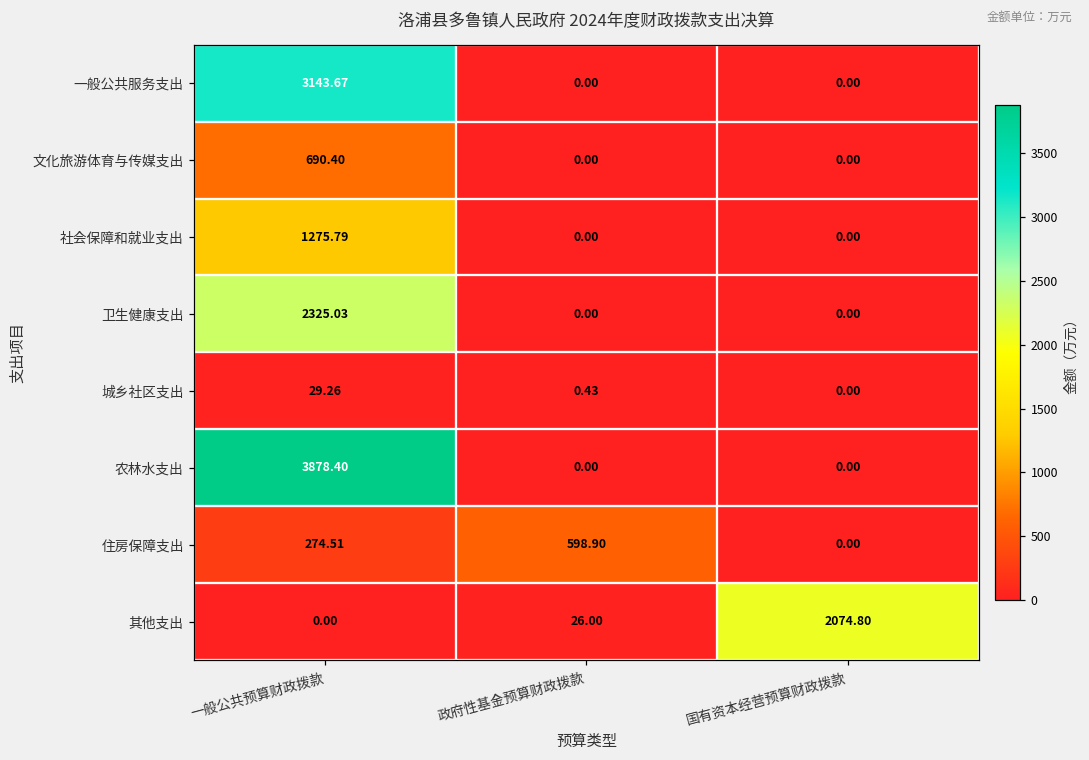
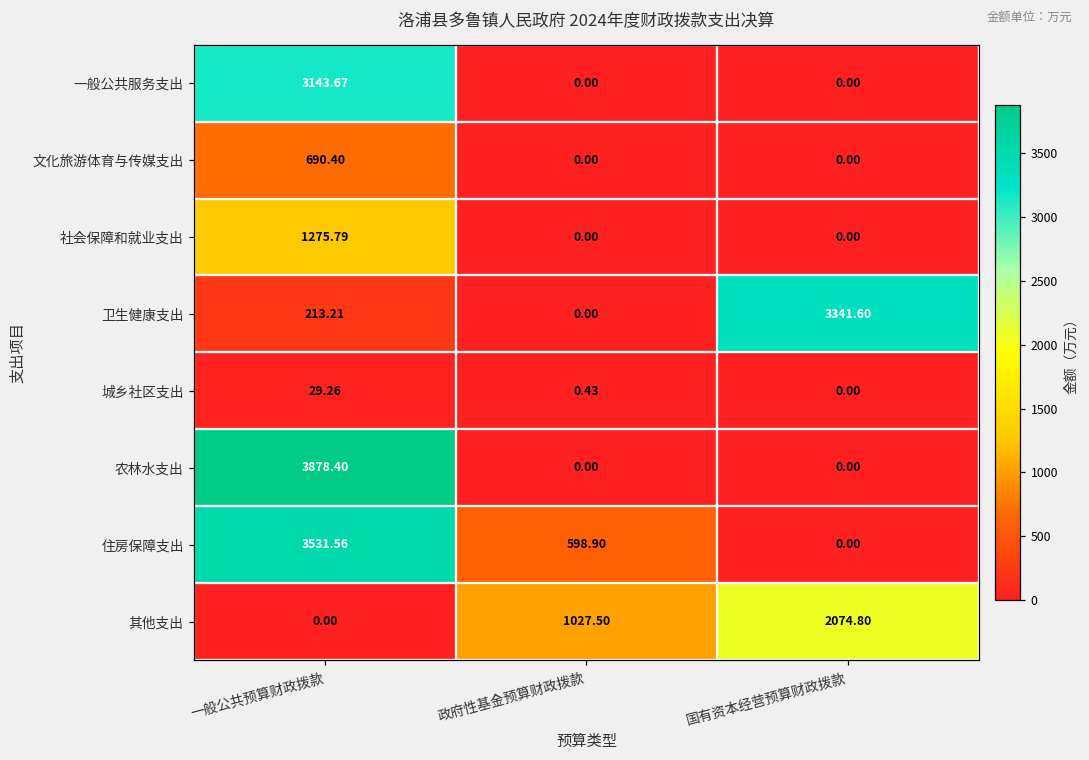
  {
    "一般公共服务支出": {
      "一般公共预算财政拨款": 3143.67,
      "政府性基金预算财政拨款": 0.00,
      "国有资本经营预算财政拨款": 0.00
    },
    "文化旅游体育与传媒支出": {
      "一般公共预算财政拨款": 690.40,
      "政府性基金预算财政拨款": 0.00,
      "国有资本经营预算财政拨款": 0.00
    },
    "社会保障和就业支出": {
      "一般公共预算财政拨款": 1275.79,
      "政府性基金预算财政拨款": 0.00,
      "国有资本经营预算财政拨款": 0.00
    },
    "卫生健康支出": {
-     "一般公共预算财政拨款": 2325.03,
+     "一般公共预算财政拨款": 213.21,
      "政府性基金预算财政拨款": 0.00,
-     "国有资本经营预算财政拨款": 0.00
+     "国有资本经营预算财政拨款": 3341.60
    },
    "城乡社区支出": {
      "一般公共预算财政拨款": 29.26,
      "政府性基金预算财政拨款": 0.43,
      "国有资本经营预算财政拨款": 0.00
    },
    "农林水支出": {
      "一般公共预算财政拨款": 3878.40,
      "政府性基金预算财政拨款": 0.00,
      "国有资本经营预算财政拨款": 0.00
    },
    "住房保障支出": {
-     "一般公共预算财政拨款": 274.51,
+     "一般公共预算财政拨款": 3531.56,
      "政府性基金预算财政拨款": 598.90,
      "国有资本经营预算财政拨款": 0.00
    },
    "其他支出": {
      "一般公共预算财政拨款": 0.00,
-     "政府性基金预算财政拨款": 26.00,
+     "政府性基金预算财政拨款": 1027.50,
      "国有资本经营预算财政拨款": 2074.80
    }
  }
